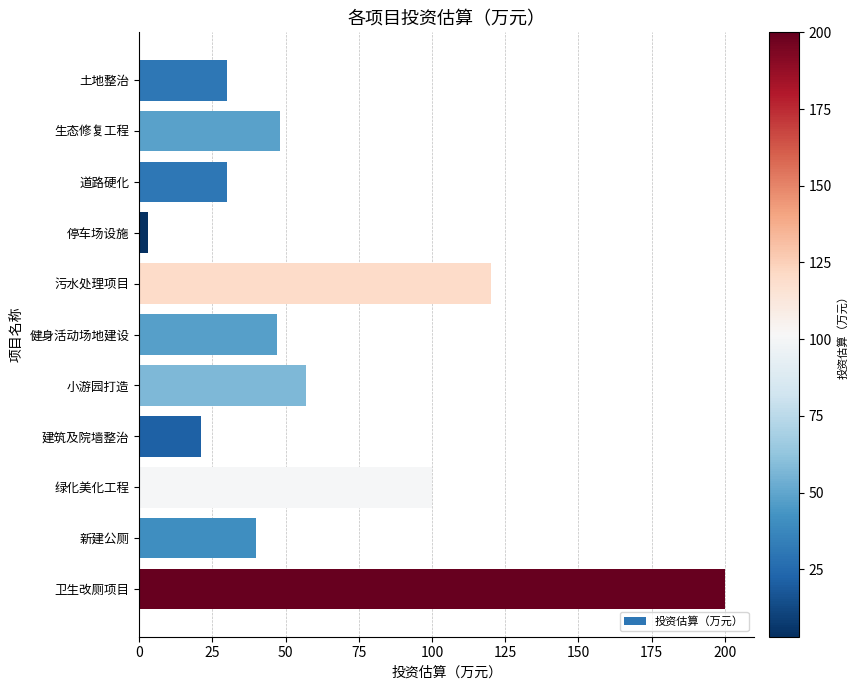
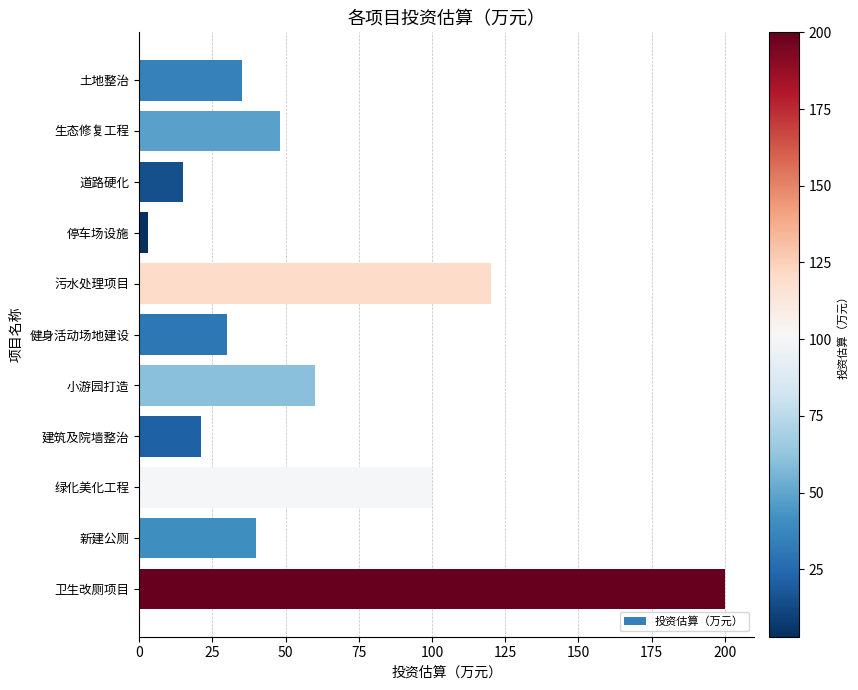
  {
-   "土地整治": 30,
+   "土地整治": 35,
    "生态修复工程": 48,
-   "道路硬化": 30,
+   "道路硬化": 15,
    "停车场设施": 3,
    "污水处理项目": 120,
-   "健身活动场地建设": 47,
-   "小游园打造": 57,
+   "健身活动场地建设": 30,
+   "小游园打造": 60,
    "建筑及院墙整治": 21,
    "绿化美化工程": 100,
    "新建公厕": 40,
    "卫生改厕项目": 200
  }
